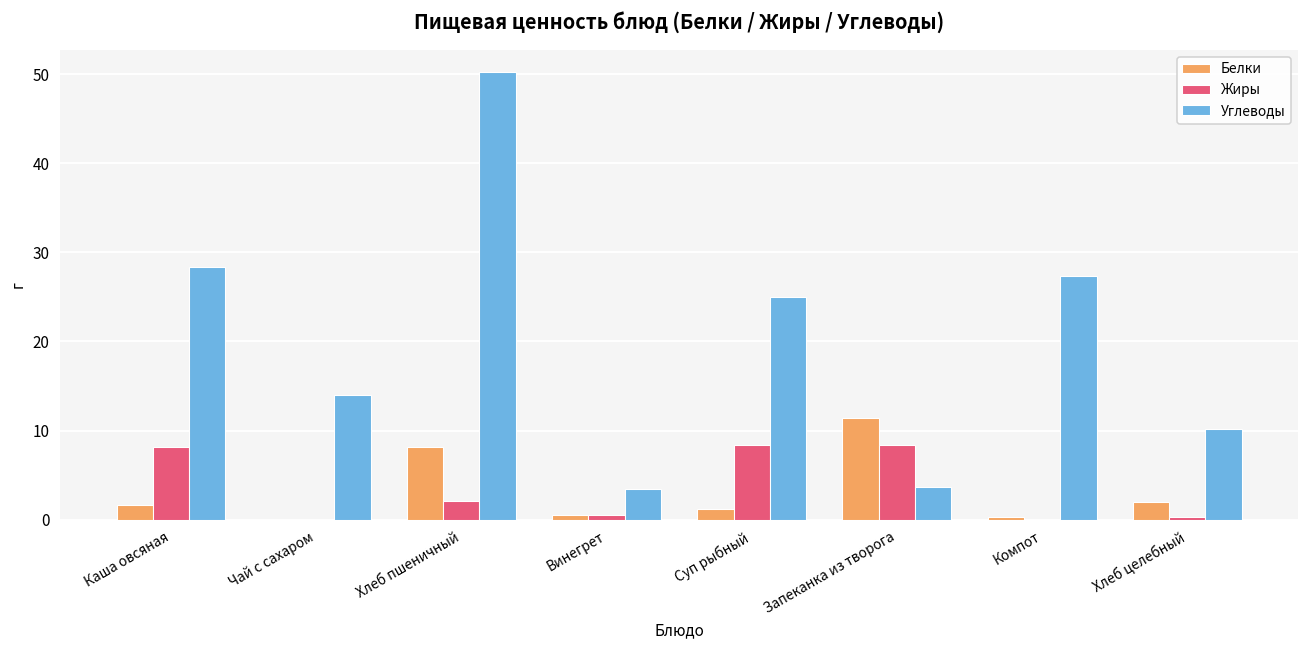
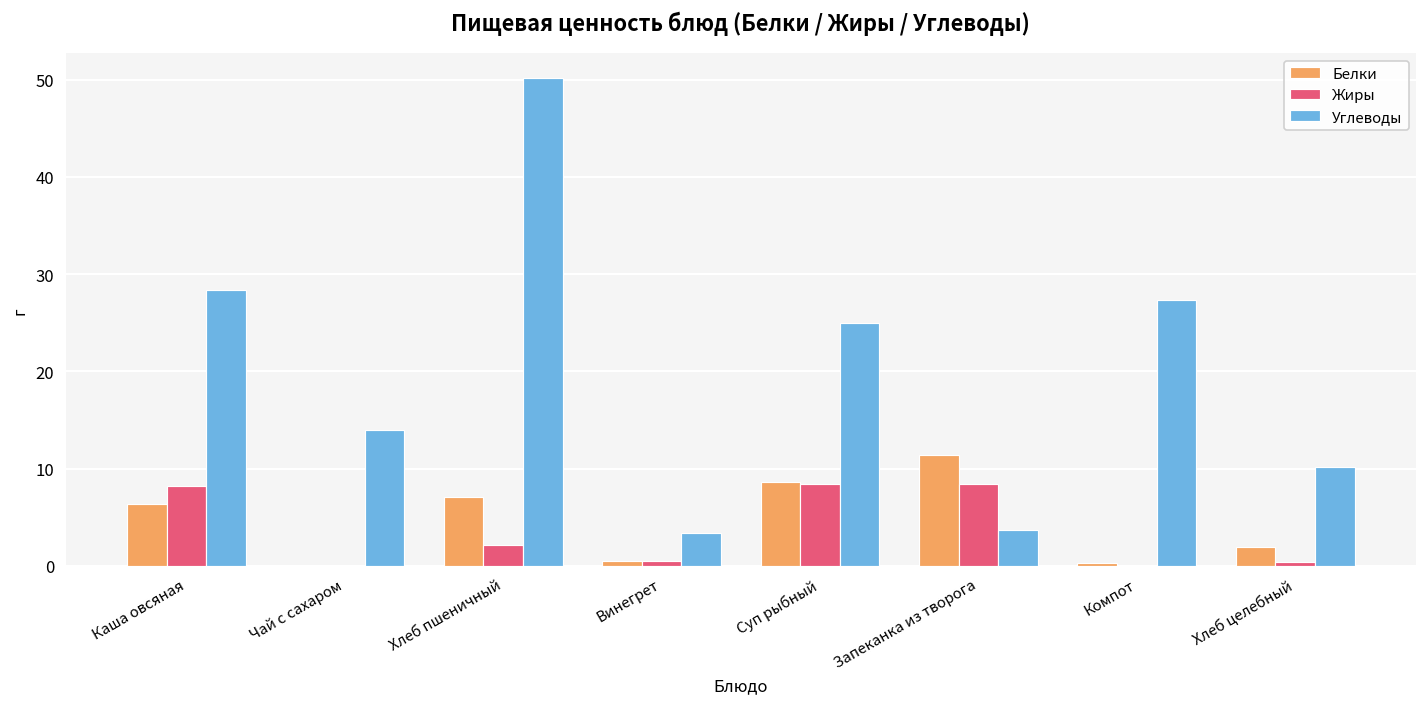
  {
    "Белки": {
-     "Каша овсяная": 2,
+     "Каша овсяная": 6,
      "Чай с сахаром": 0,
-     "Хлеб пшеничный": 8,
+     "Хлеб пшеничный": 7,
      "Винегрет": 1,
-     "Суп рыбный": 1,
+     "Суп рыбный": 9,
      "Запеканка из творога": 11,
      "Компот": 0,
      "Хлеб целебный": 2
    },
    "Жиры": {
      "Каша овсяная": 8,
      "Чай с сахаром": 0,
      "Хлеб пшеничный": 2,
      "Винегрет": 1,
      "Суп рыбный": 8,
      "Запеканка из творога": 8,
      "Компот": 0,
      "Хлеб целебный": 0
    },
    "Углеводы": {
      "Каша овсяная": 28,
      "Чай с сахаром": 14,
      "Хлеб пшеничный": 50,
      "Винегрет": 3,
      "Суп рыбный": 25,
      "Запеканка из творога": 4,
      "Компот": 27,
      "Хлеб целебный": 10
    }
  }
